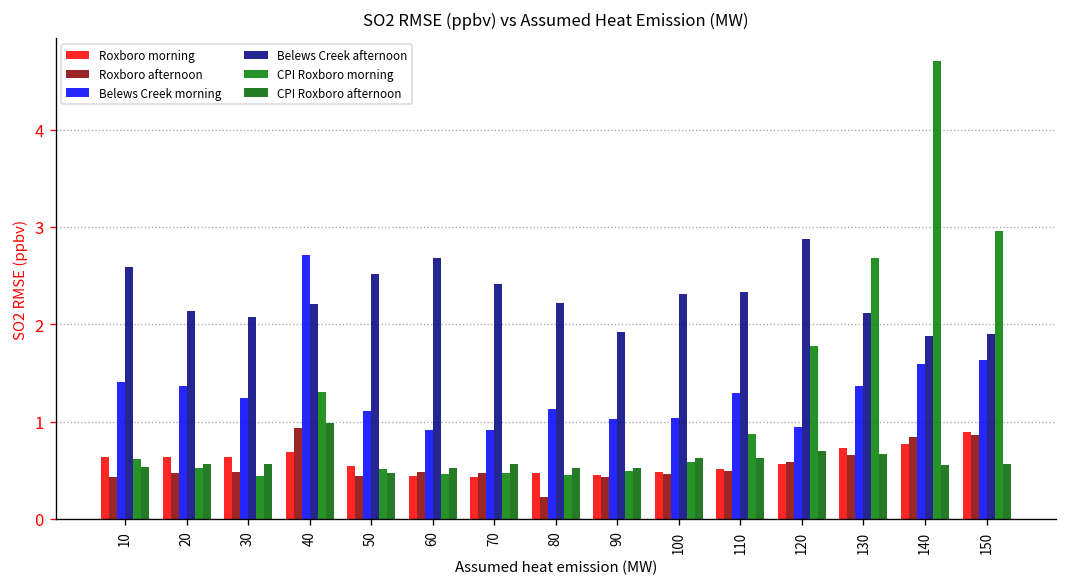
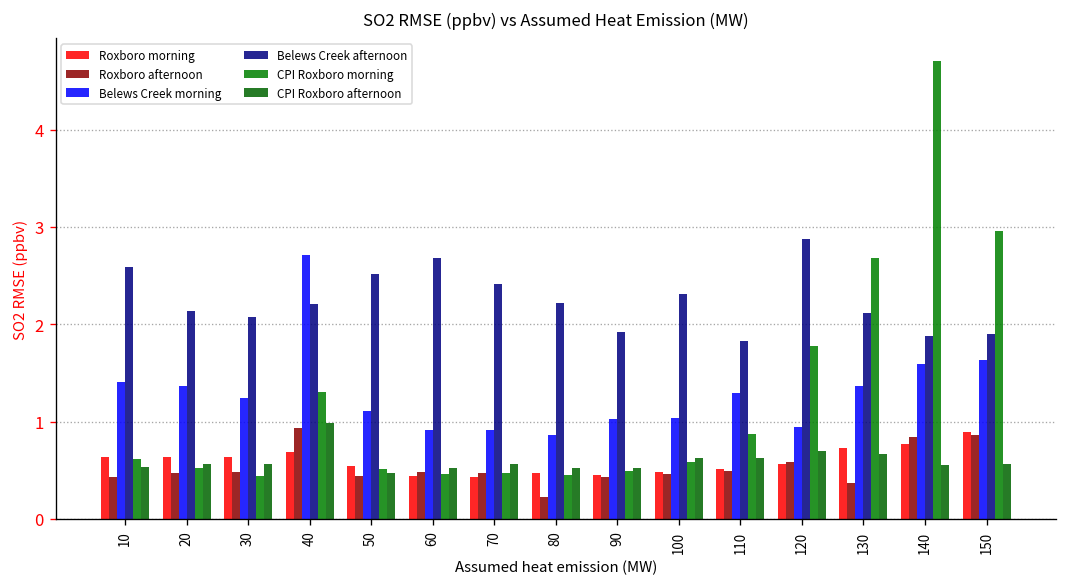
  {
    "Roxboro morning": {
      "10": 0.6,
      "20": 0.6,
      "30": 0.6,
      "40": 0.7,
      "50": 0.5,
      "60": 0.4,
      "70": 0.4,
      "80": 0.5,
      "90": 0.5,
      "100": 0.5,
      "110": 0.5,
      "120": 0.6,
      "130": 0.7,
      "140": 0.8,
      "150": 0.9
    },
    "Roxboro afternoon": {
      "10": 0.4,
      "20": 0.5,
      "30": 0.5,
      "40": 0.9,
      "50": 0.4,
      "60": 0.5,
      "70": 0.5,
      "80": 0.2,
      "90": 0.4,
      "100": 0.5,
      "110": 0.5,
      "120": 0.6,
-     "130": 0.7,
+     "130": 0.4,
      "140": 0.8,
      "150": 0.9
    },
    "Belews Creek morning": {
      "10": 1.4,
      "20": 1.4,
      "30": 1.2,
      "40": 2.7,
      "50": 1.1,
      "60": 0.9,
      "70": 0.9,
-     "80": 1.1,
+     "80": 0.9,
      "90": 1.0,
      "100": 1.0,
      "110": 1.3,
      "120": 0.9,
      "130": 1.4,
      "140": 1.6,
      "150": 1.6
    },
    "Belews Creek afternoon": {
      "10": 2.6,
      "20": 2.1,
      "30": 2.1,
      "40": 2.2,
      "50": 2.5,
      "60": 2.7,
      "70": 2.4,
      "80": 2.2,
      "90": 1.9,
      "100": 2.3,
-     "110": 2.3,
+     "110": 1.8,
      "120": 2.9,
      "130": 2.1,
      "140": 1.9,
      "150": 1.9
    }
  }
